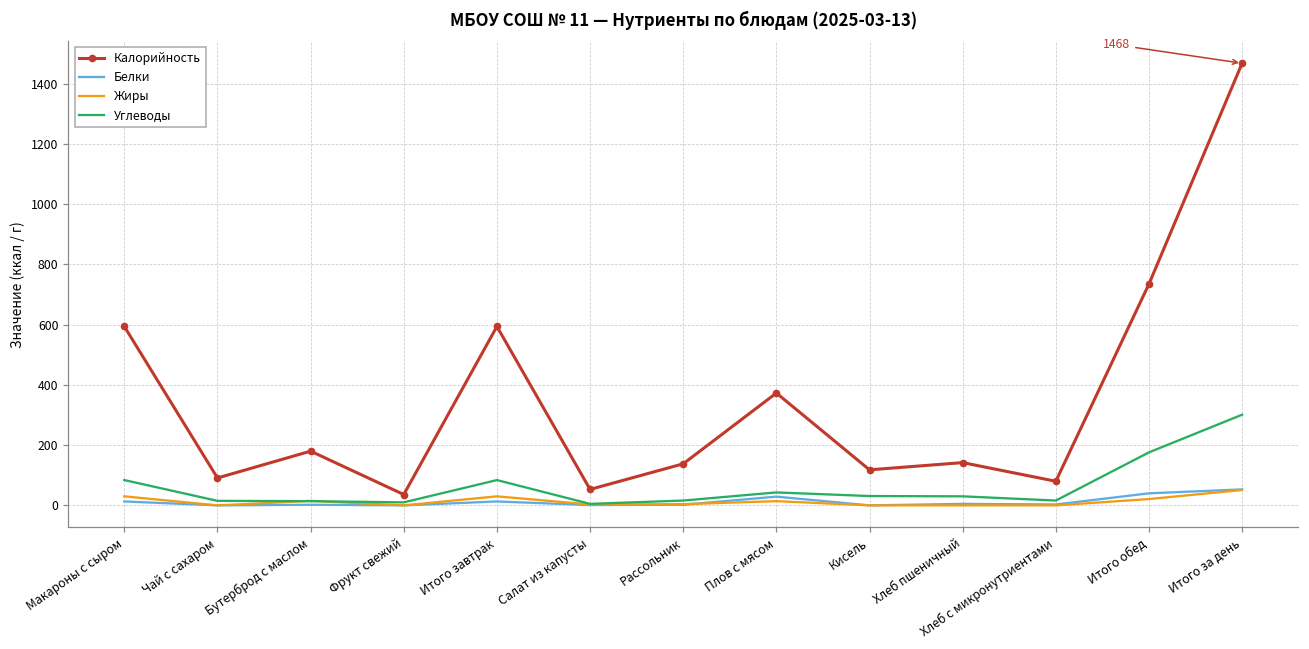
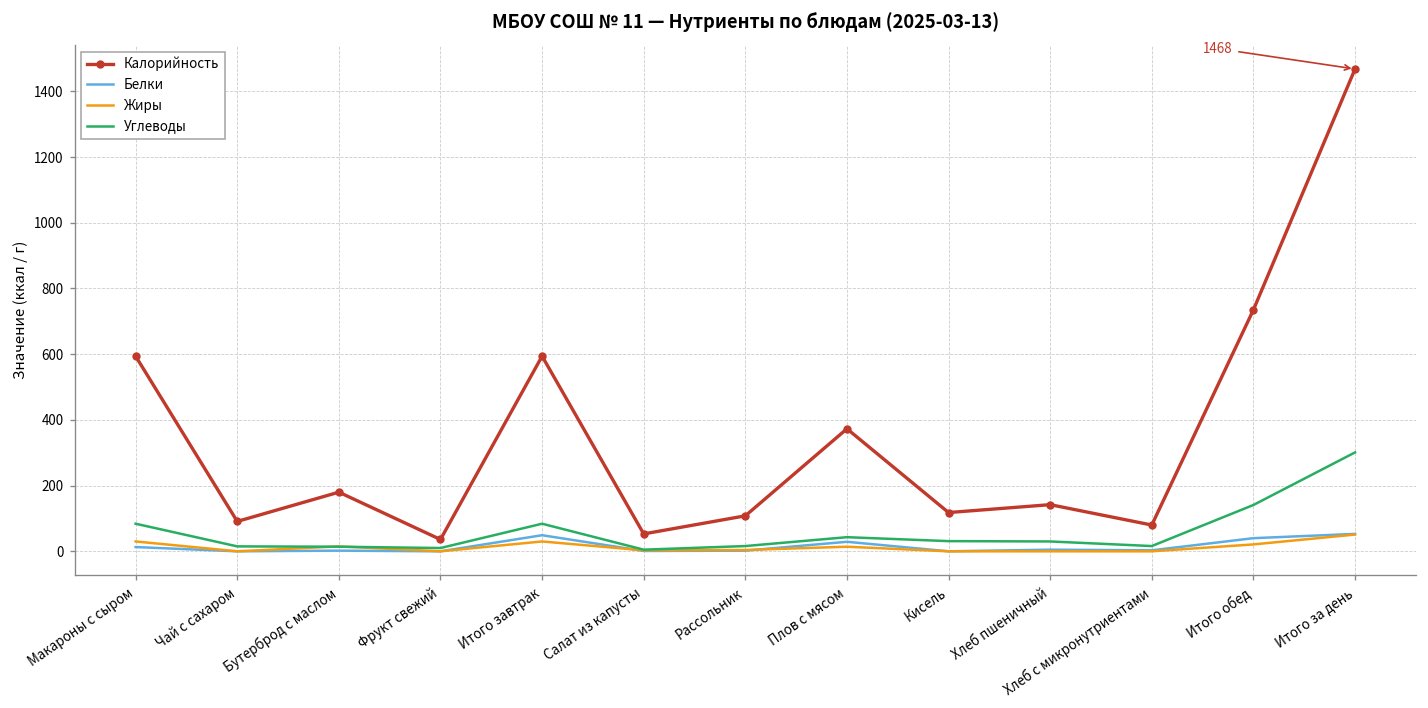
  {
    "Калорийность": {
      "Макароны с сыром": 590,
      "Чай с сахаром": 90,
      "Бутерброд с маслом": 180,
      "Фрукт свежий": 40,
      "Итого завтрак": 590,
      "Салат из капусты": 50,
-     "Рассольник": 140,
+     "Рассольник": 110,
      "Плов с мясом": 370,
      "Кисель": 120,
      "Хлеб пшеничный": 140,
      "Хлеб с микронутриентами": 80,
      "Итого обед": 740
    },
    "Белки": {
      "Макароны с сыром": 10,
      "Бутерброд с маслом": 0,
-     "Итого завтрак": 10,
+     "Итого завтрак": 50,
      "Плов с мясом": 30,
      "Итого обед": 40
    },
    "Жиры": {
      "Макароны с сыром": 30,
      "Итого завтрак": 30,
      "Плов с мясом": 10,
      "Итого обед": 20
    },
    "Углеводы": {
      "Макароны с сыром": 80,
      "Чай с сахаром": 20,
      "Фрукт свежий": 10,
      "Итого завтрак": 80,
      "Рассольник": 20,
      "Плов с мясом": 40,
      "Кисель": 30,
      "Хлеб пшеничный": 30,
      "Хлеб с микронутриентами": 20,
-     "Итого обед": 180,
+     "Итого обед": 140,
      "Итого за день": 300
    }
  }
